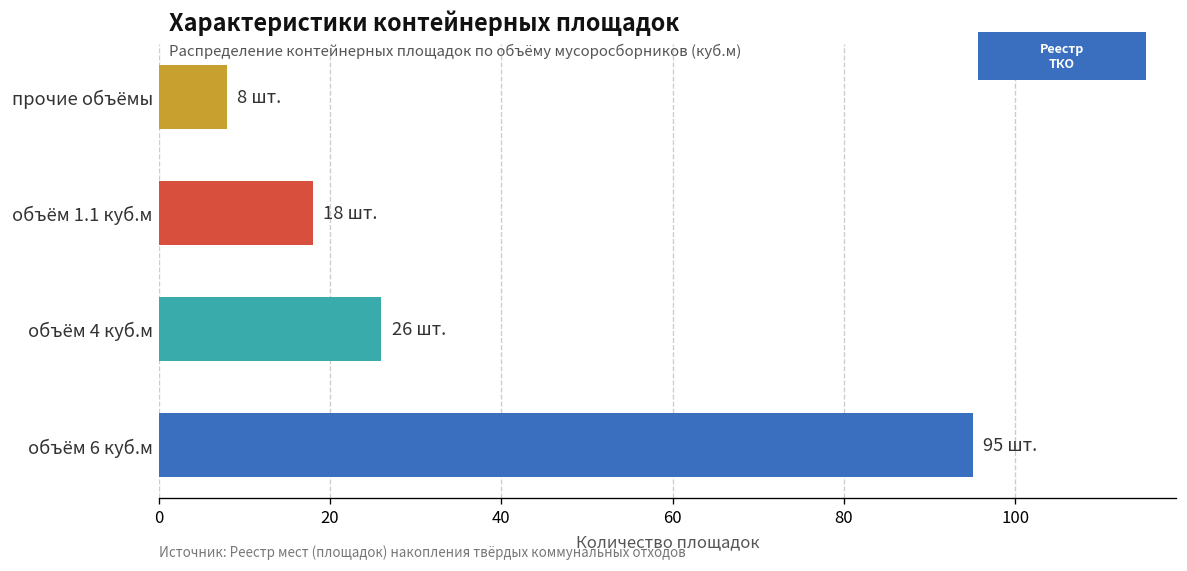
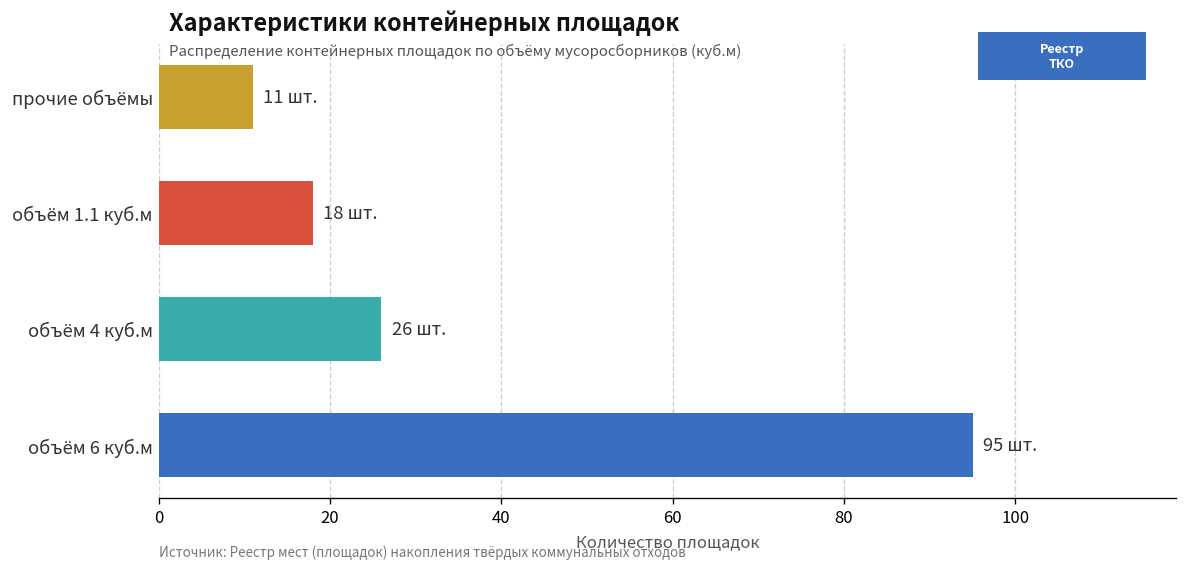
  {
-   "прочие объёмы": 8,
+   "прочие объёмы": 11,
    "объём 1.1 куб.м": 18,
    "объём 4 куб.м": 26,
    "объём 6 куб.м": 95
  }
